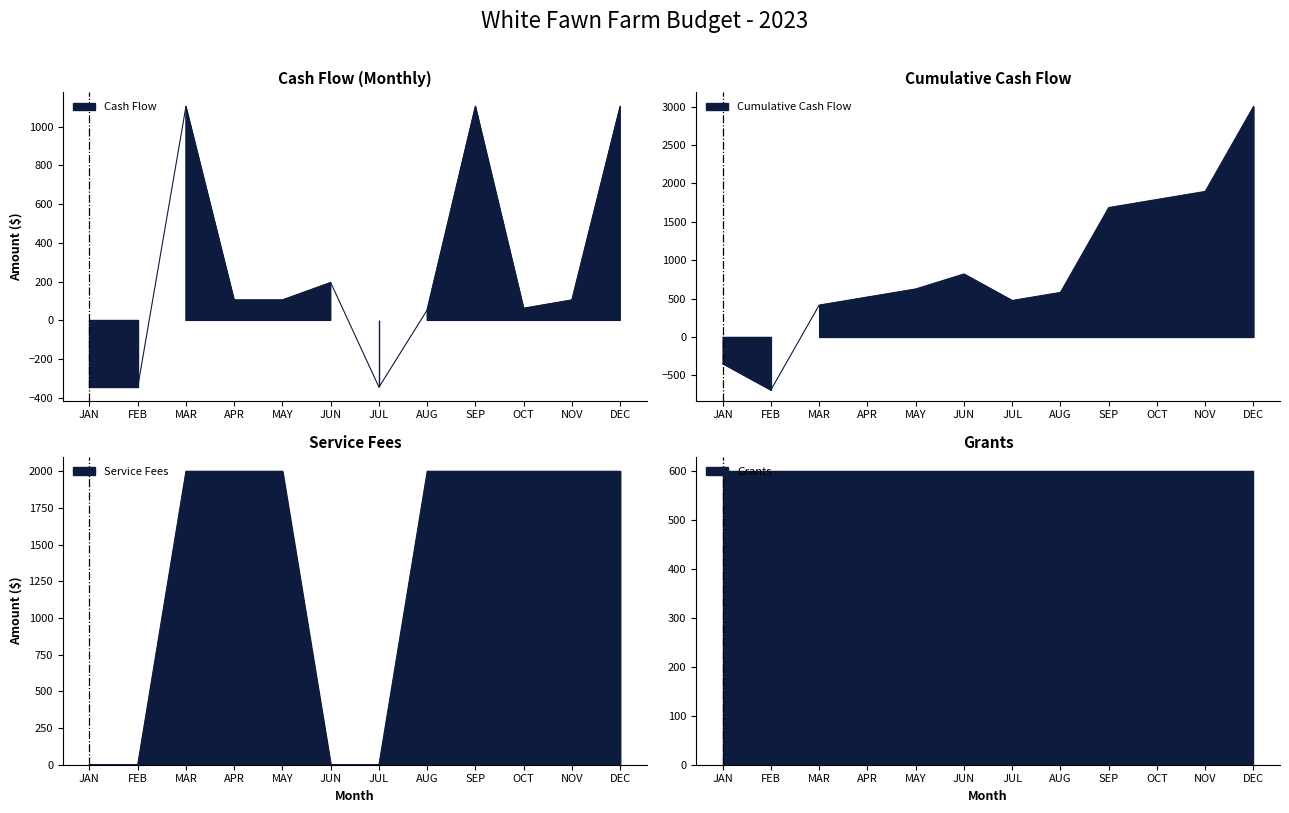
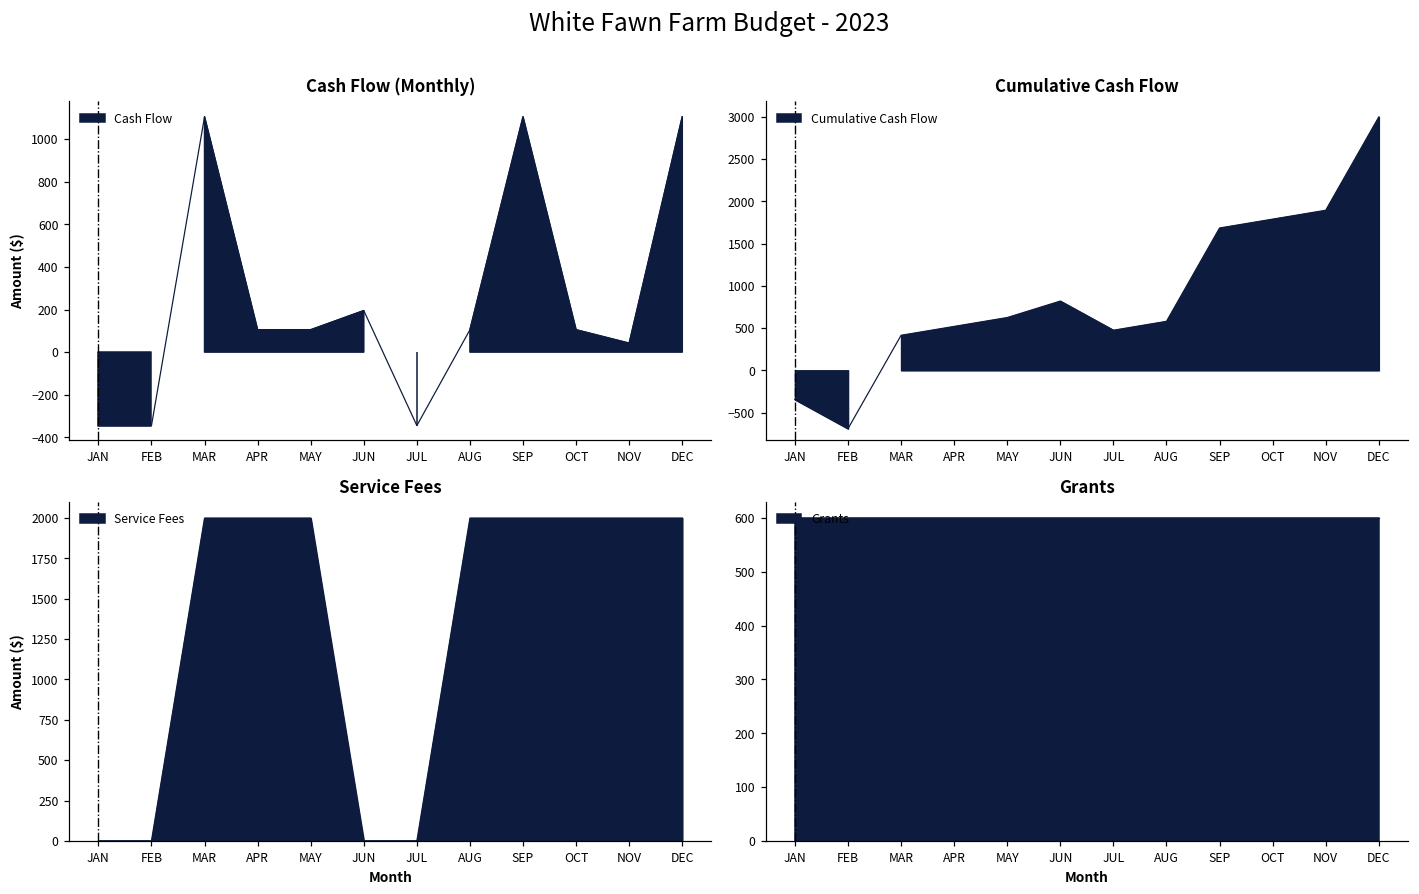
  {
    "Cash Flow (Monthly)": {
      "JAN": -350,
      "FEB": -350,
      "MAR": 1110,
      "APR": 110,
      "MAY": 110,
      "JUN": 200,
      "JUL": -350,
-     "AUG": 50,
+     "AUG": 110,
      "SEP": 1110,
-     "OCT": 60,
-     "NOV": 110,
+     "OCT": 110,
+     "NOV": 40,
      "DEC": 1110
    },
    "Service Fees": {
      "JAN": 0,
      "FEB": 0,
      "MAR": 2000,
      "APR": 2000,
      "MAY": 2000,
      "JUN": 0,
      "JUL": 0,
      "AUG": 2000,
      "SEP": 2000,
      "OCT": 2000,
      "NOV": 2000,
      "DEC": 2000
    },
    "Grants": {
      "JAN": 600,
      "FEB": 600,
      "MAR": 600,
      "APR": 600,
      "MAY": 600,
      "JUN": 600,
      "JUL": 600,
      "AUG": 600,
      "SEP": 600,
      "OCT": 600,
      "NOV": 600,
      "DEC": 600
    }
  }
